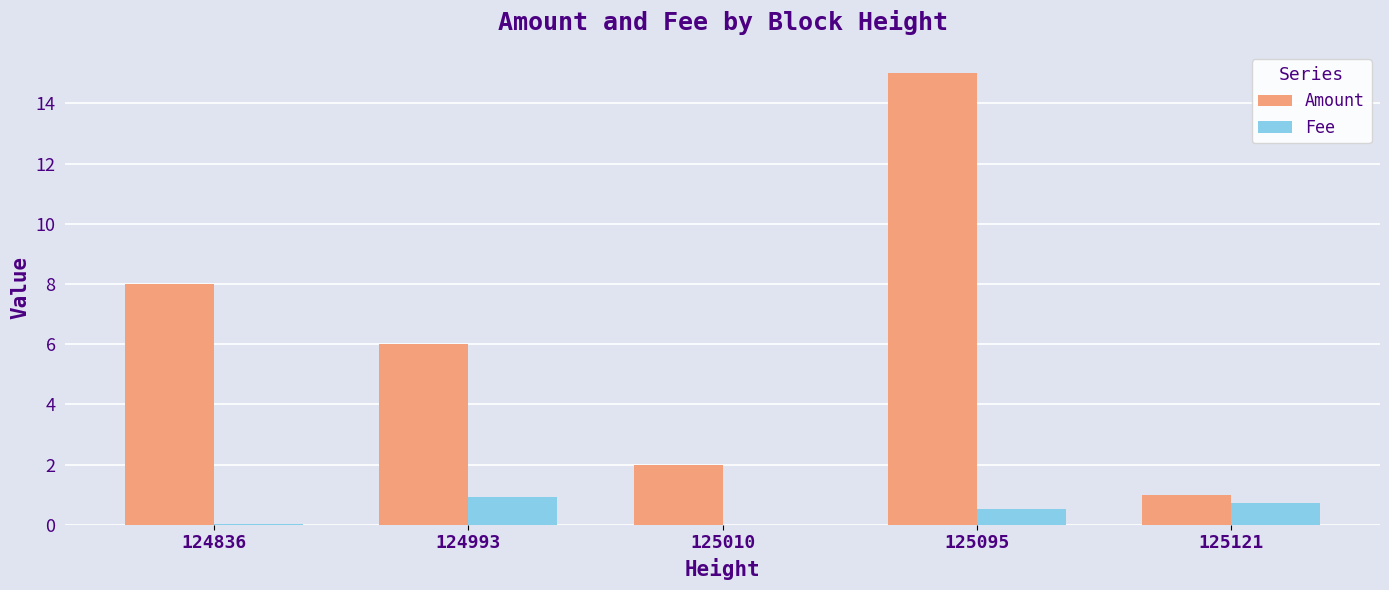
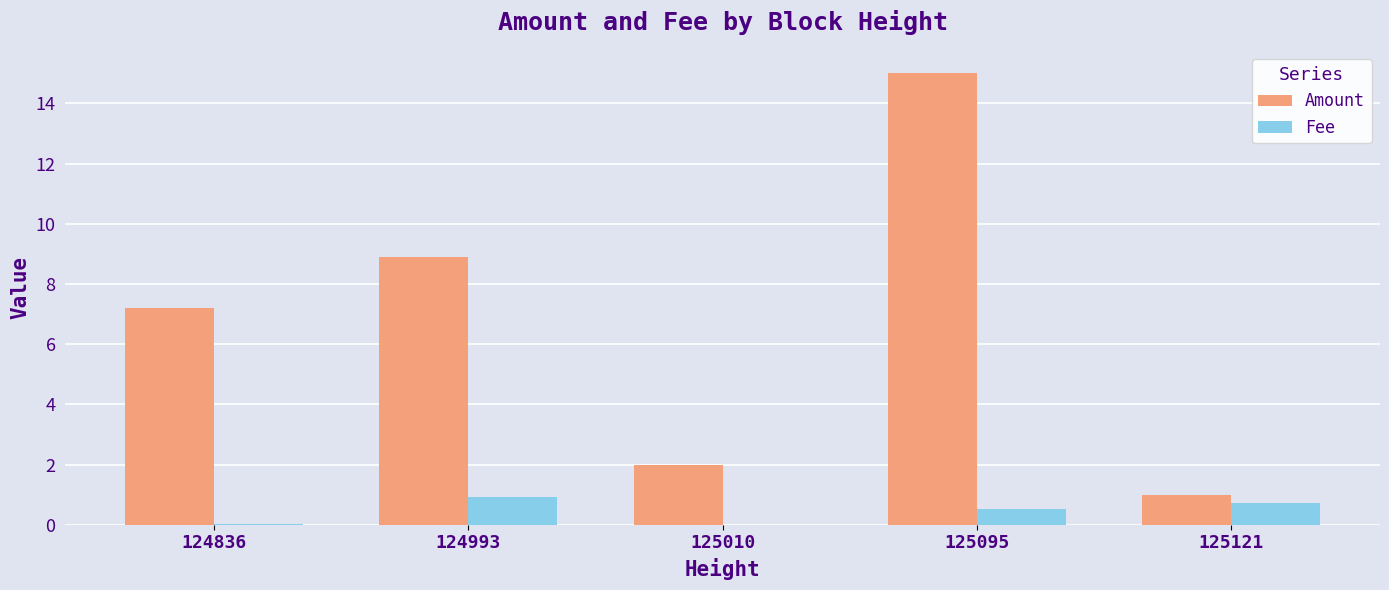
  {
    "Amount": {
-     "124836": 8.0,
-     "124993": 6.0,
+     "124836": 7.2,
+     "124993": 8.9,
      "125010": 2.0,
      "125095": 15.0,
      "125121": 1.0
    },
    "Fee": {
      "124993": 0.9,
      "125095": 0.5,
      "125121": 0.7
    }
  }
